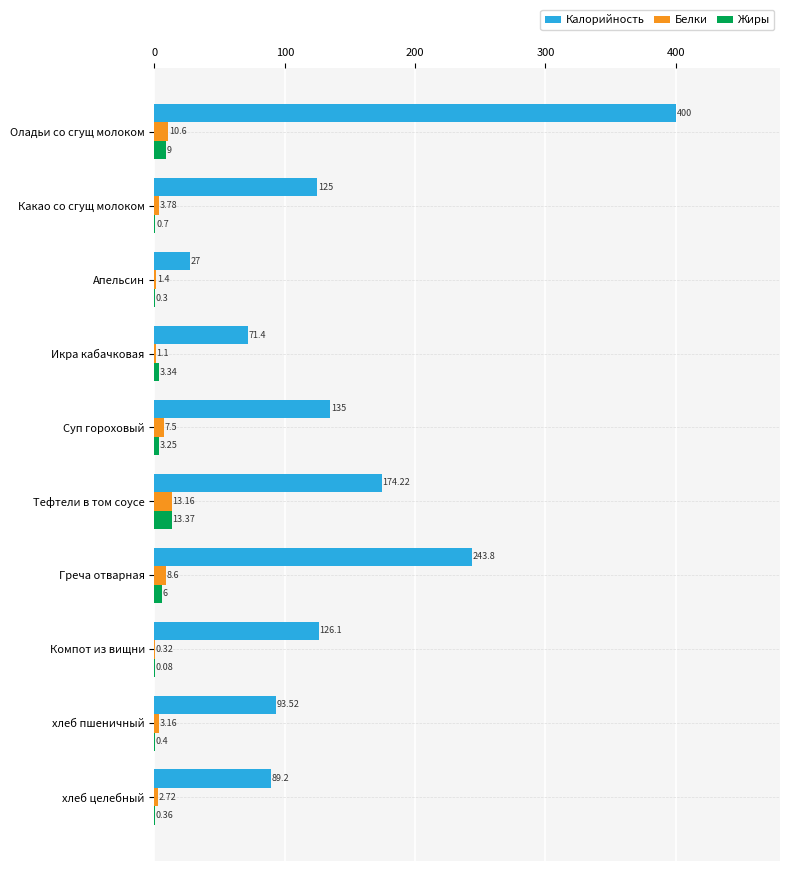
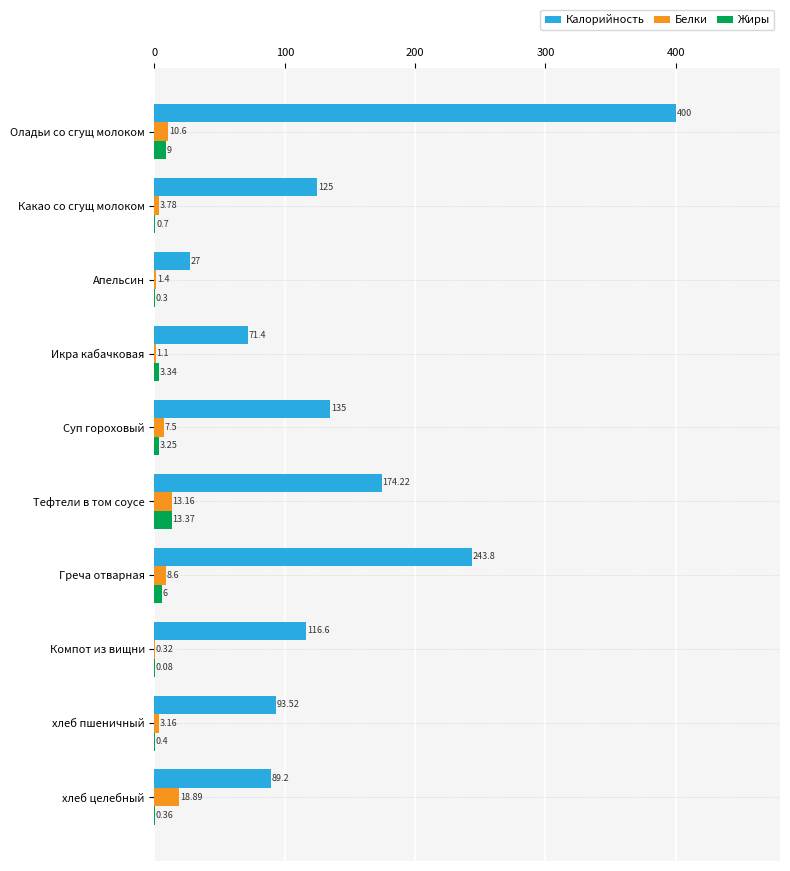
  {
    "Калорийность": {
      "Оладьи со сгущ молоком": 400,
      "Какао со сгущ молоком": 125,
      "Апельсин": 27,
      "Икра кабачковая": 71.4,
      "Суп гороховый": 135,
      "Тефтели в том соусе": 174.22,
      "Греча отварная": 243.8,
-     "Компот из вищни": 126.1,
+     "Компот из вищни": 116.6,
      "хлеб пшеничный": 93.52,
      "хлеб целебный": 89.2
    },
    "Белки": {
      "Оладьи со сгущ молоком": 10.6,
      "Какао со сгущ молоком": 3.78,
      "Апельсин": 1.4,
      "Икра кабачковая": 1.1,
      "Суп гороховый": 7.5,
      "Тефтели в том соусе": 13.16,
      "Греча отварная": 8.6,
      "Компот из вищни": 0.32,
      "хлеб пшеничный": 3.16,
-     "хлеб целебный": 2.72
+     "хлеб целебный": 18.89
    },
    "Жиры": {
      "Оладьи со сгущ молоком": 9,
      "Какао со сгущ молоком": 0.7,
      "Апельсин": 0.3,
      "Икра кабачковая": 3.34,
      "Суп гороховый": 3.25,
      "Тефтели в том соусе": 13.37,
      "Греча отварная": 6,
      "Компот из вищни": 0.08,
      "хлеб пшеничный": 0.4,
      "хлеб целебный": 0.36
    }
  }
